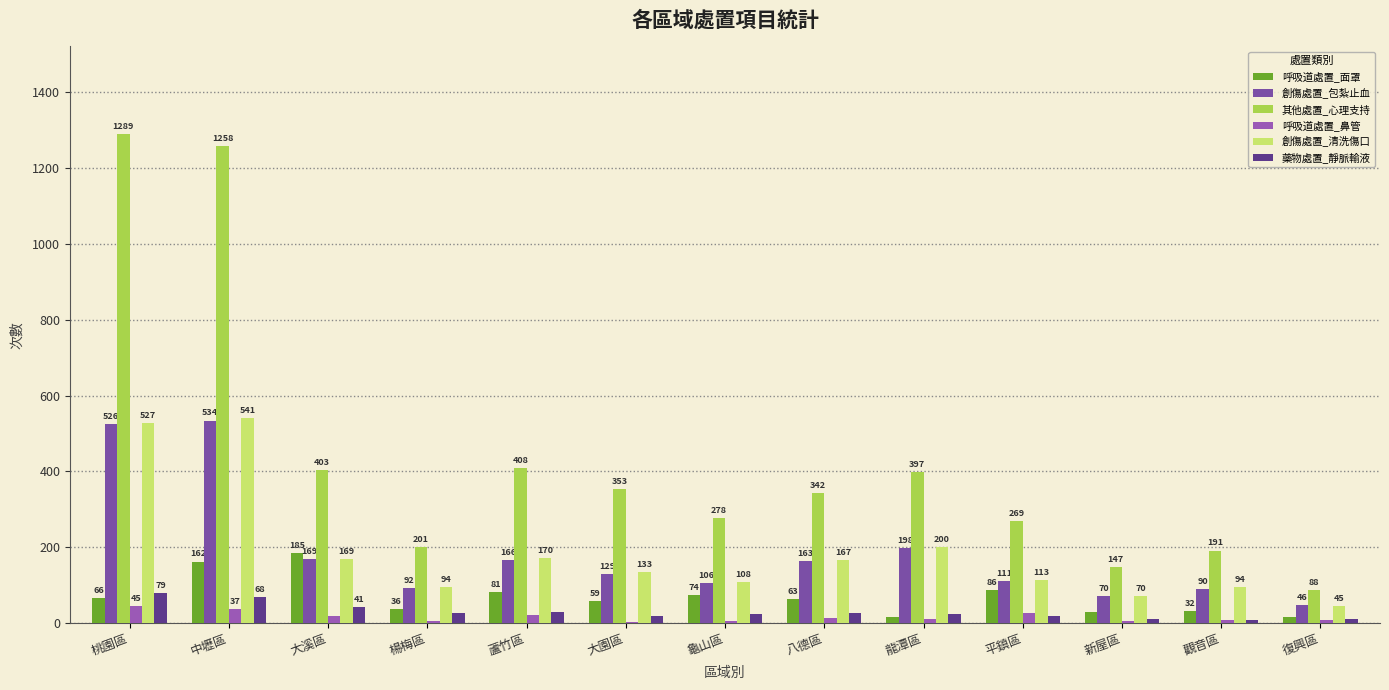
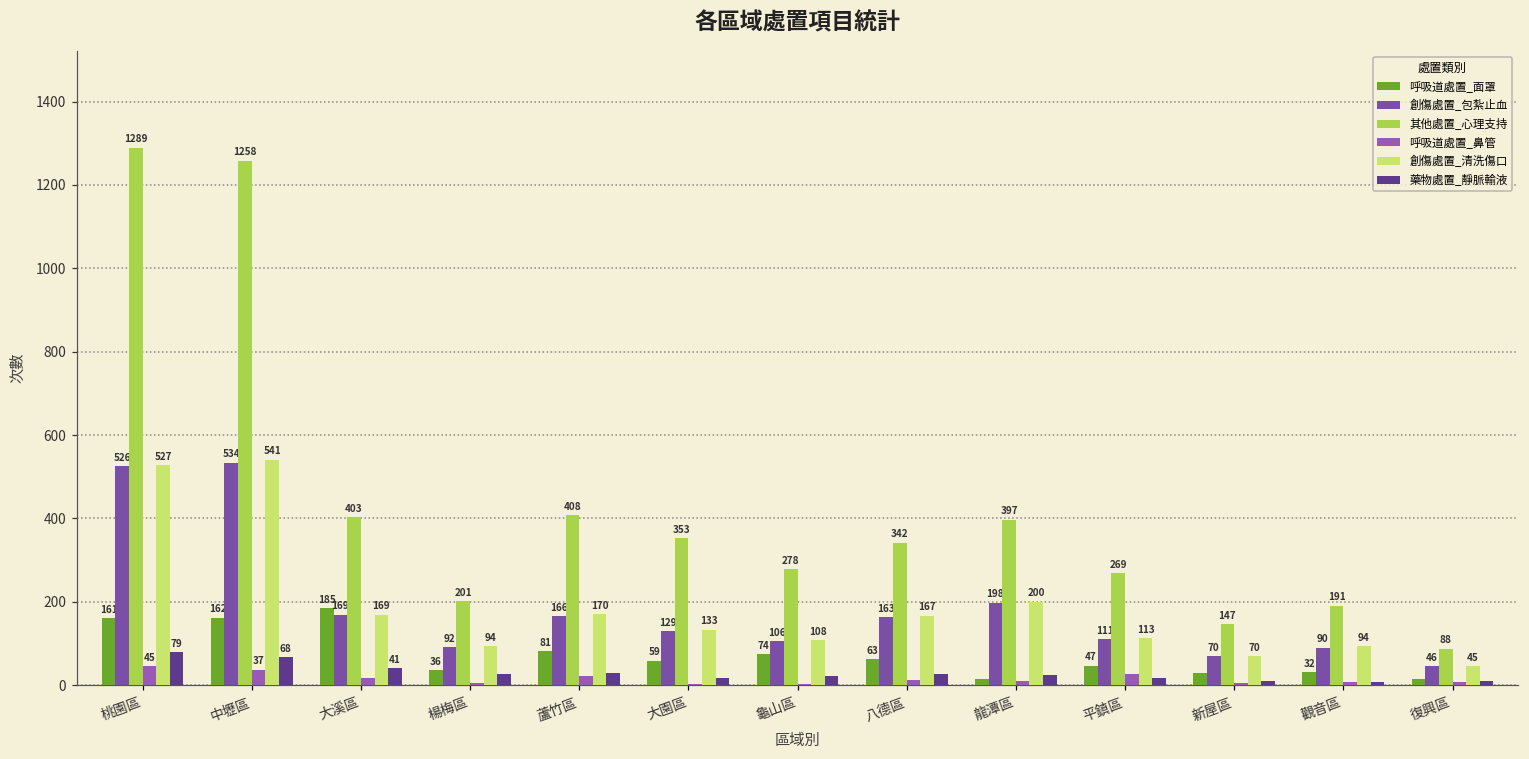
  {
    "呼吸道處置_面罩": {
-     "桃園區": 66,
+     "桃園區": 161,
      "中壢區": 162,
      "大溪區": 185,
      "楊梅區": 36,
      "蘆竹區": 81,
      "大園區": 59,
      "龜山區": 74,
      "八德區": 63,
-     "平鎮區": 86,
+     "平鎮區": 47,
      "觀音區": 32
    }
  }
